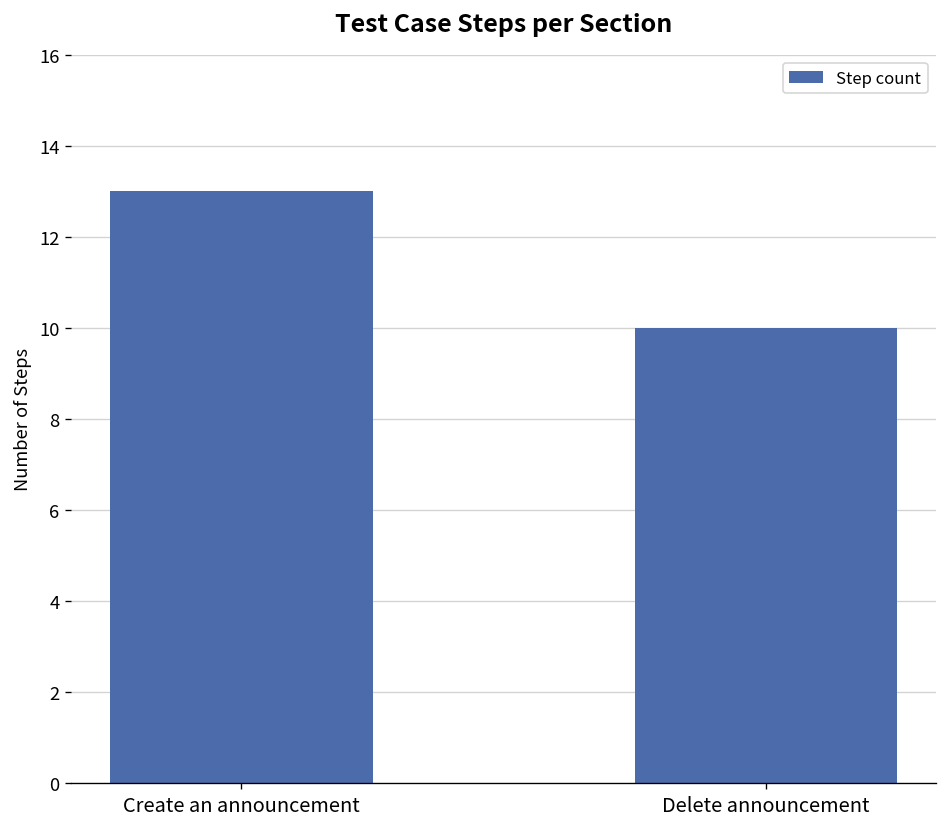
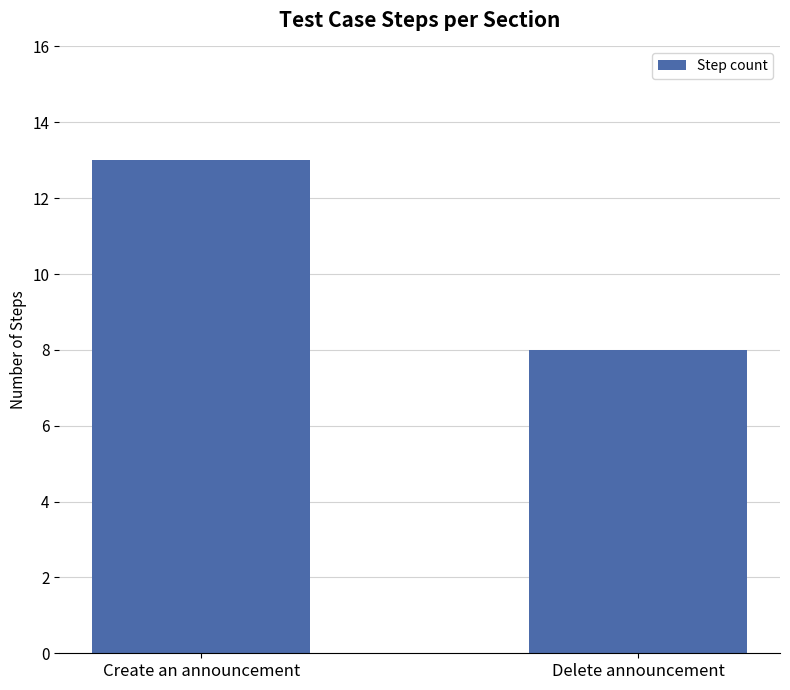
  {
    "Create an announcement": 13,
-   "Delete announcement": 10
+   "Delete announcement": 8
  }
